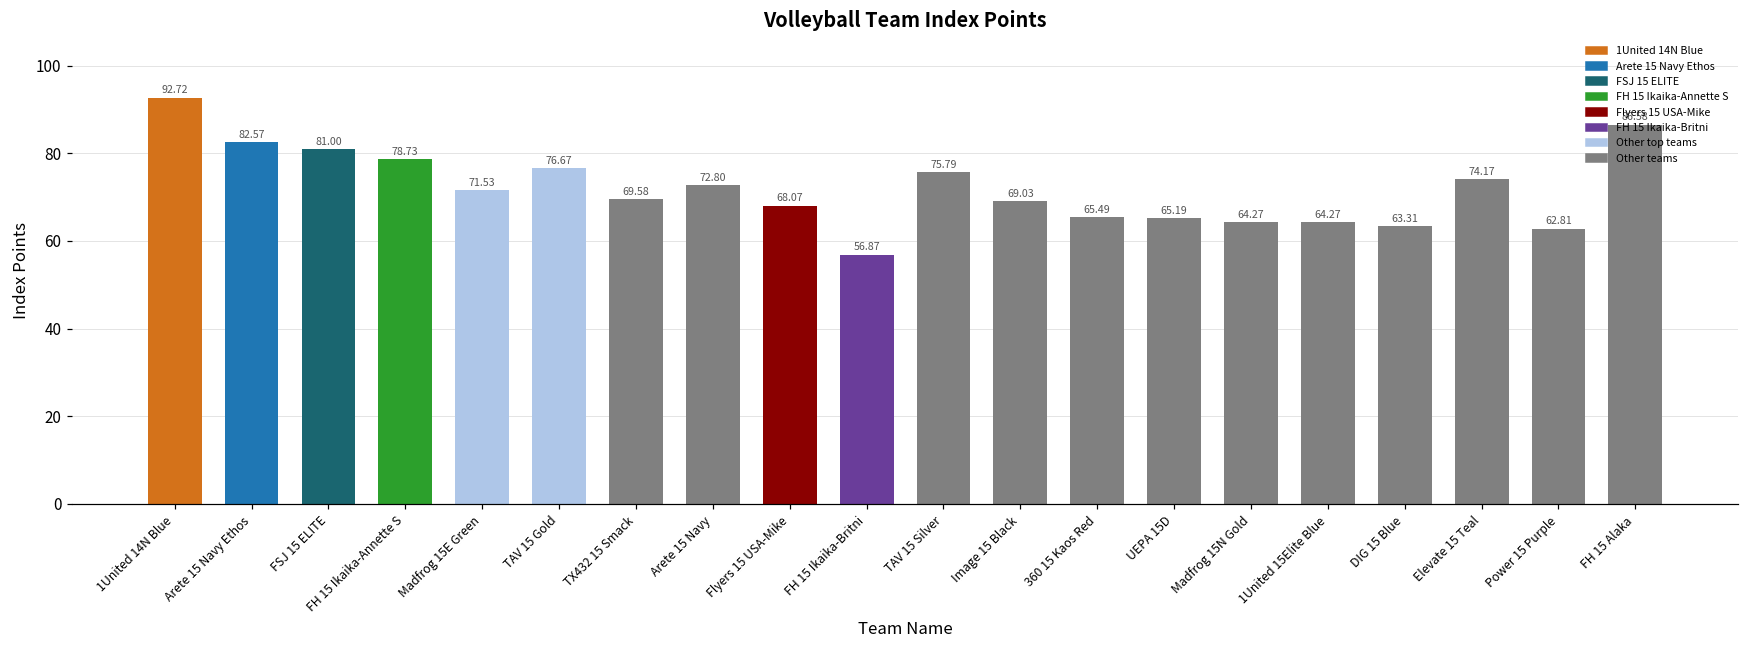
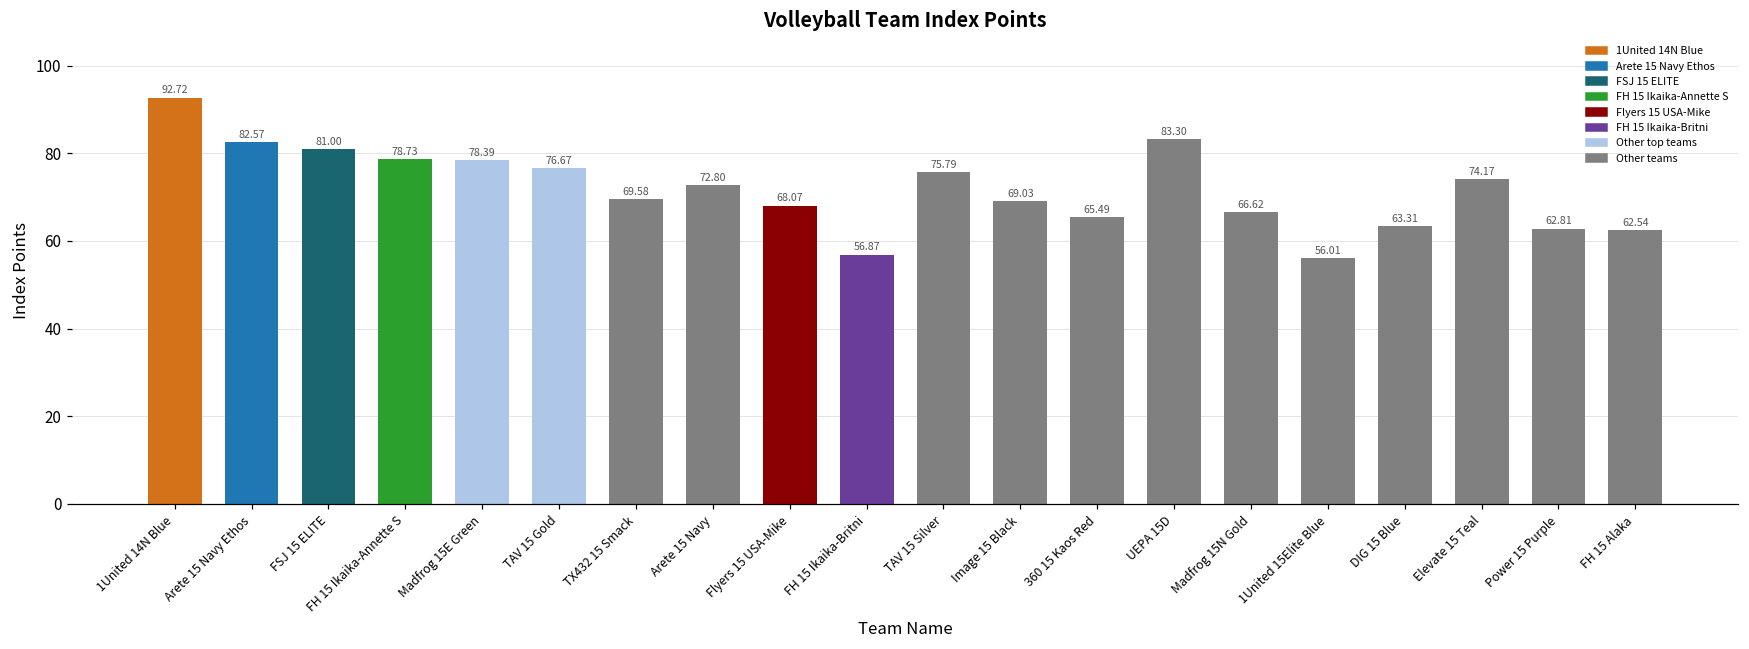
  {
    "1United 14N Blue": 92.72,
    "Arete 15 Navy Ethos": 82.57,
    "FSJ 15 ELITE": 81.00,
    "FH 15 Ikaika-Annette S": 78.73,
-   "Madfrog 15E Green": 71.53,
+   "Madfrog 15E Green": 78.39,
    "TAV 15 Gold": 76.67,
    "TX432 15 Smack": 69.58,
    "Arete 15 Navy": 72.80,
    "Flyers 15 USA-Mike": 68.07,
    "FH 15 Ikaika-Britni": 56.87,
    "TAV 15 Silver": 75.79,
    "Image 15 Black": 69.03,
    "360 15 Kaos Red": 65.49,
-   "UEPA 15D": 65.19,
-   "Madfrog 15N Gold": 64.27,
-   "1United 15Elite Blue": 64.27,
+   "UEPA 15D": 83.30,
+   "Madfrog 15N Gold": 66.62,
+   "1United 15Elite Blue": 56.01,
    "DIG 15 Blue": 63.31,
    "Elevate 15 Teal": 74.17,
    "Power 15 Purple": 62.81,
-   "FH 15 Alaka": 86.58
+   "FH 15 Alaka": 62.54
  }
